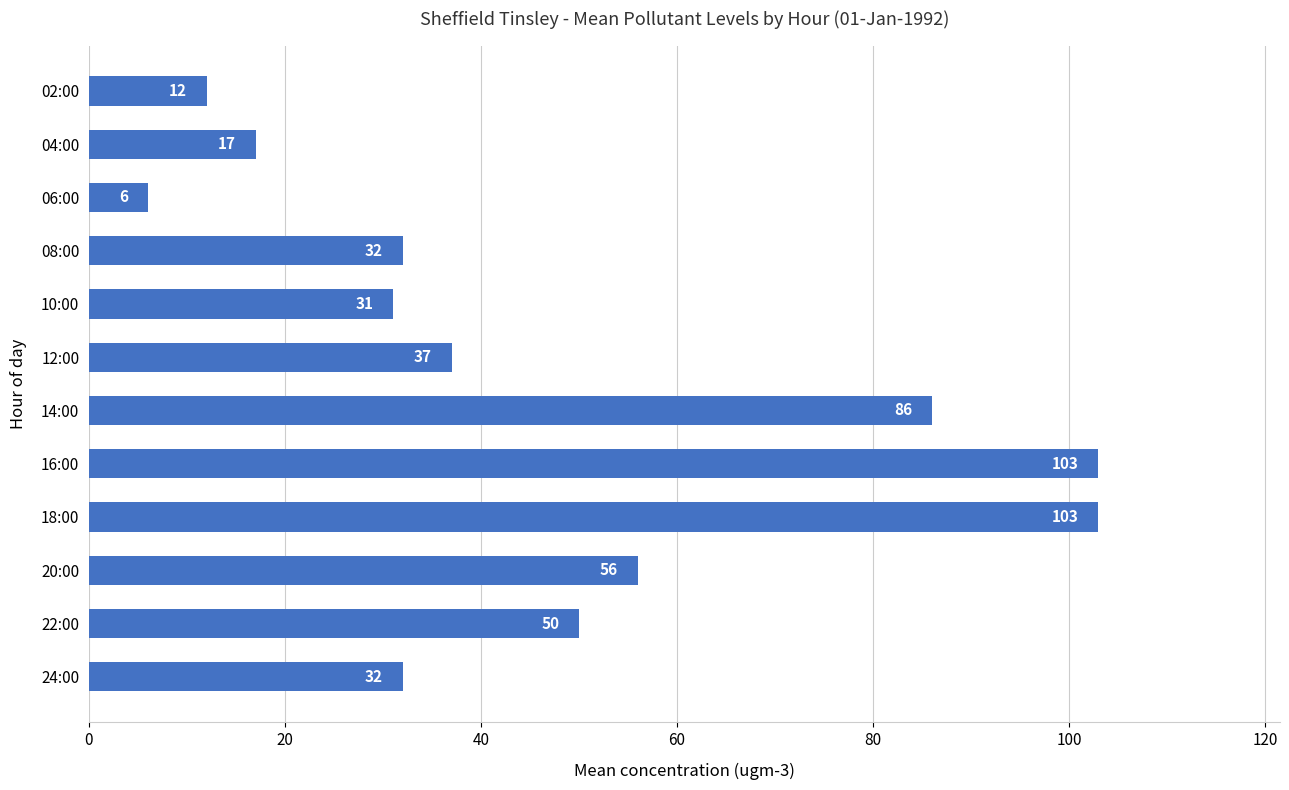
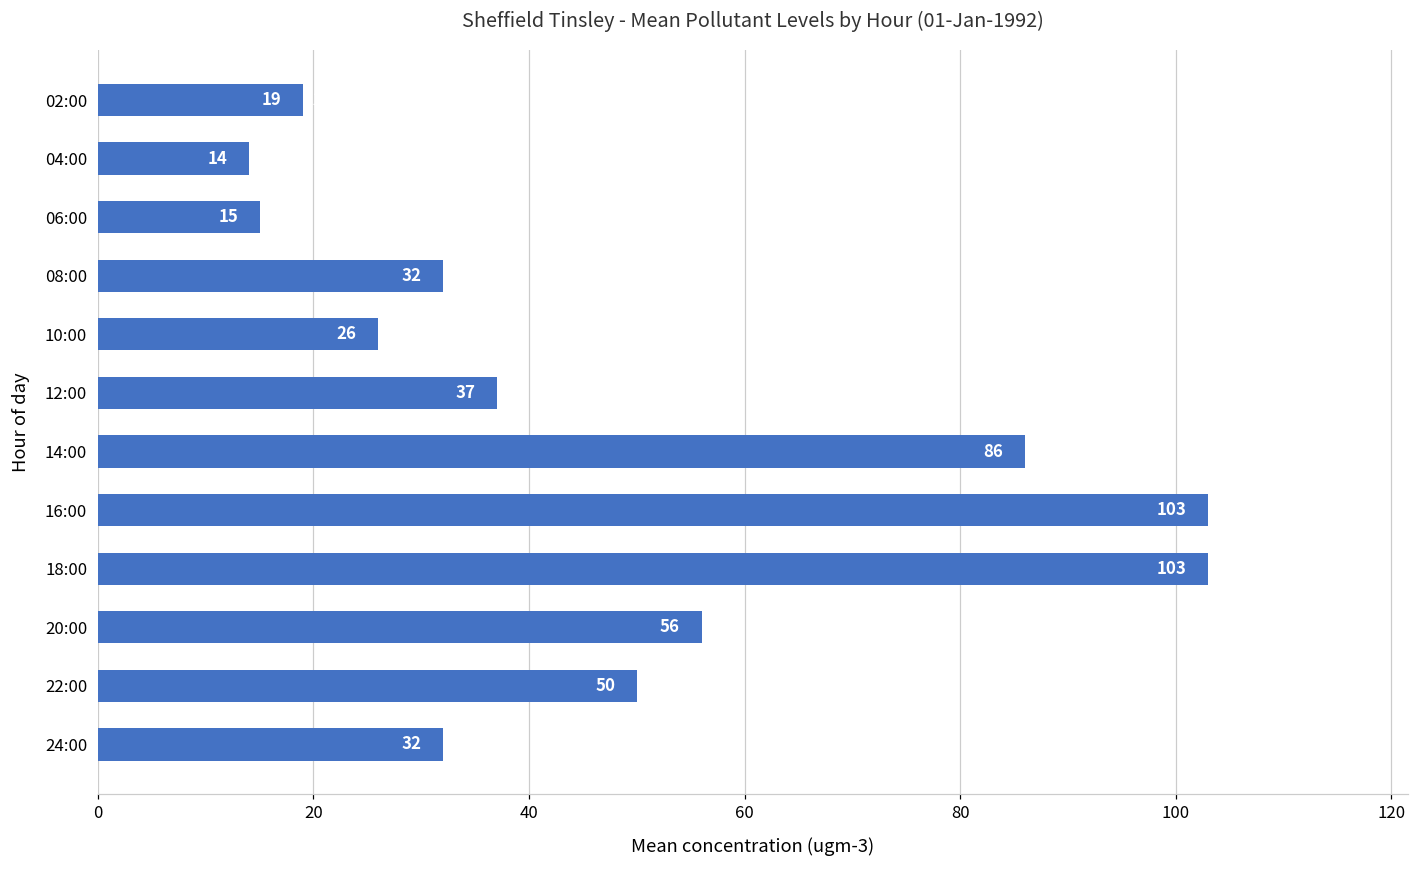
  {
-   "02:00": 12,
-   "04:00": 17,
-   "06:00": 6,
+   "02:00": 19,
+   "04:00": 14,
+   "06:00": 15,
    "08:00": 32,
-   "10:00": 31,
+   "10:00": 26,
    "12:00": 37,
    "14:00": 86,
    "16:00": 103,
    "18:00": 103,
    "20:00": 56,
    "22:00": 50,
    "24:00": 32
  }
